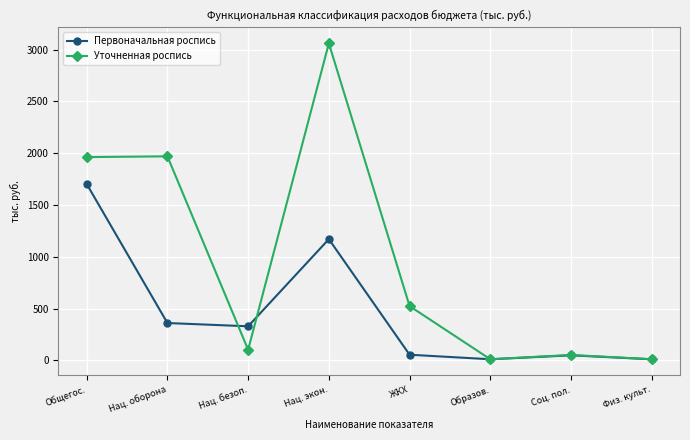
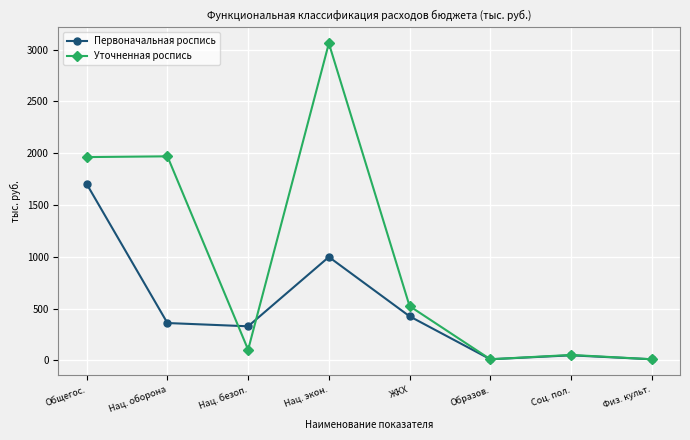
  {
    "Первоначальная роспись": {
      "Общегос.": 1700,
      "Нац. оборона": 360,
      "Нац. безоп.": 330,
-     "Нац. экон.": 1170,
-     "ЖКХ": 50
+     "Нац. экон.": 1000,
+     "ЖКХ": 430
    },
    "Уточненная роспись": {
      "Общегос.": 1960,
      "Нац. оборона": 1970,
      "Нац. безоп.": 100,
      "Нац. экон.": 3060,
      "ЖКХ": 520
    }
  }
